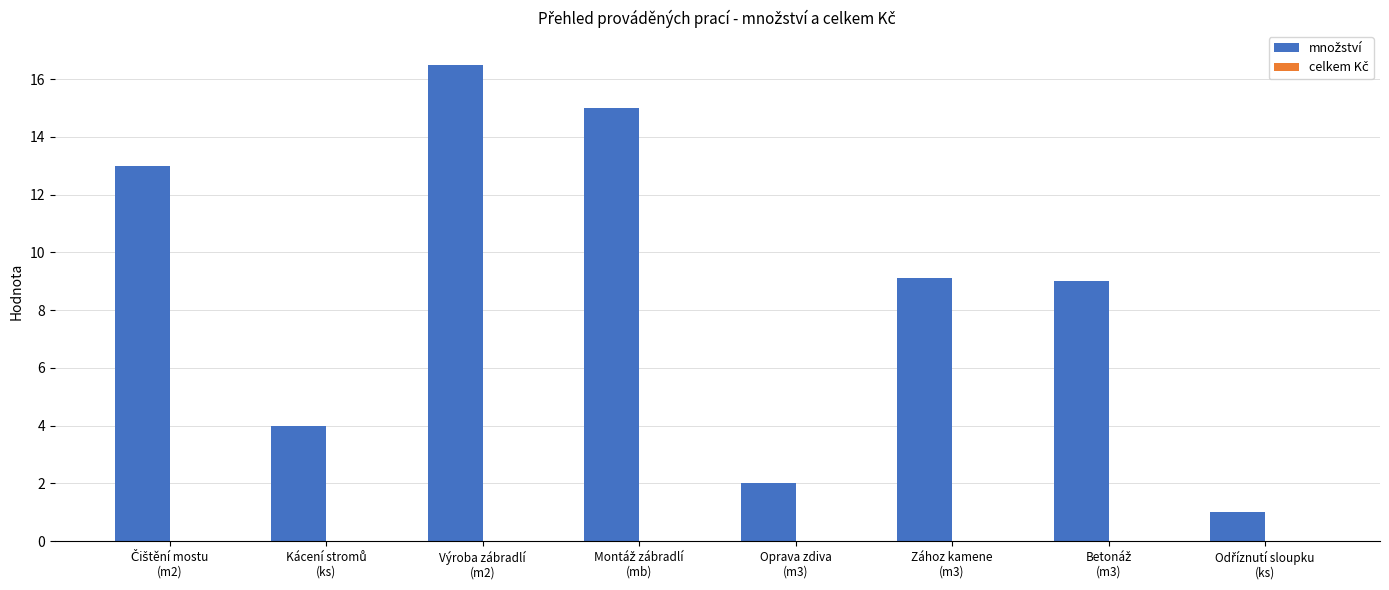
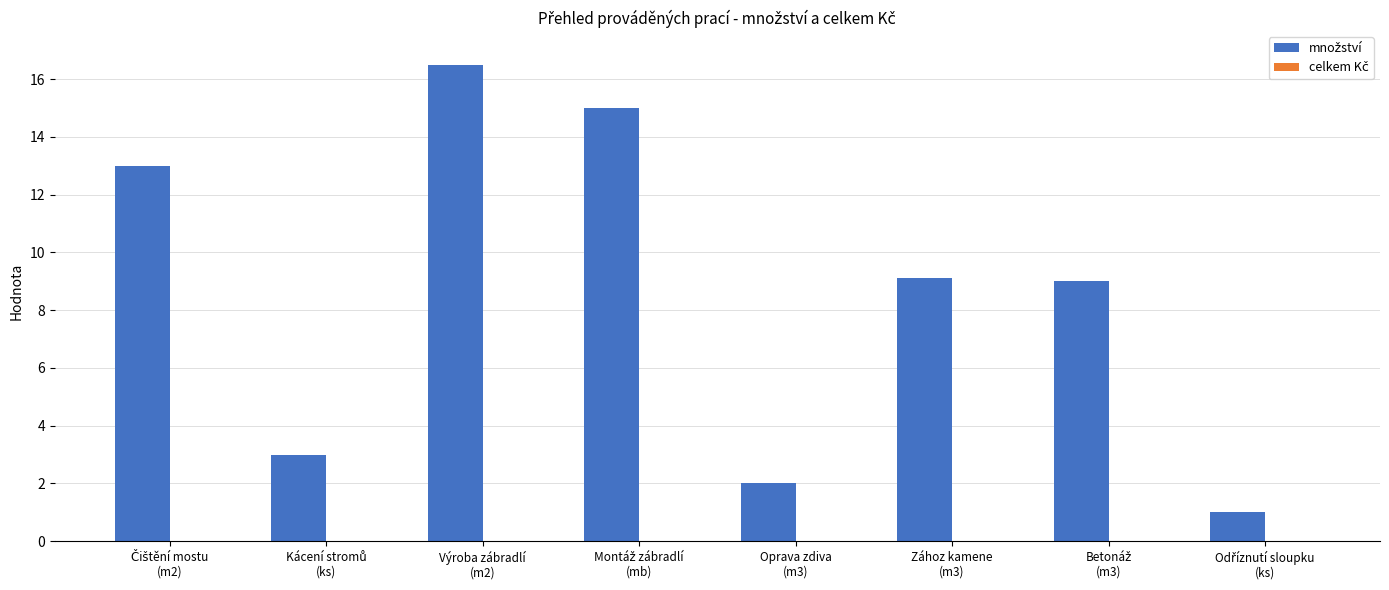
  {
    "množství": {
      "Čištění mostu (m2)": 13,
-     "Kácení stromů (ks)": 4,
+     "Kácení stromů (ks)": 3,
      "Výroba zábradlí (m2)": 16.5,
      "Montáž zábradlí (mb)": 15,
      "Oprava zdiva (m3)": 2,
      "Zához kamene (m3)": 9.1,
      "Betonáž (m3)": 9,
      "Odříznutí sloupku (ks)": 1
    },
    "celkem Kč": {
      "Čištění mostu (m2)": 0,
      "Kácení stromů (ks)": 0,
      "Výroba zábradlí (m2)": 0,
      "Montáž zábradlí (mb)": 0,
      "Oprava zdiva (m3)": 0,
      "Zához kamene (m3)": 0,
      "Betonáž (m3)": 0,
      "Odříznutí sloupku (ks)": 0
    }
  }
